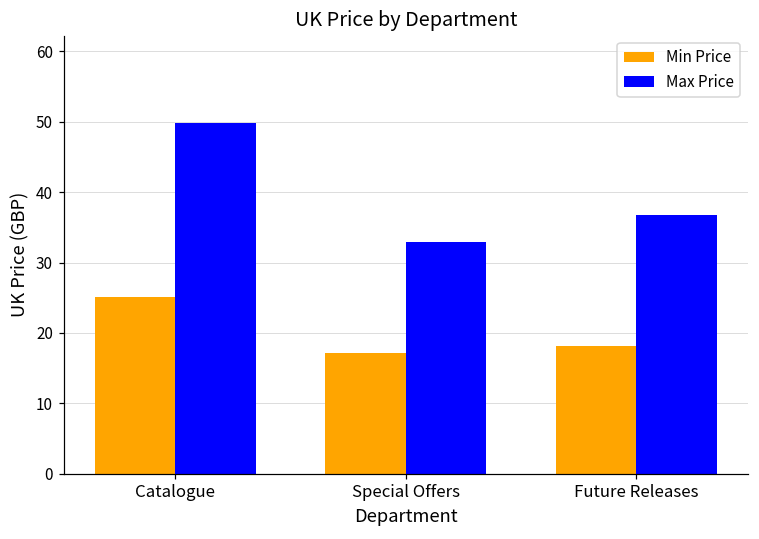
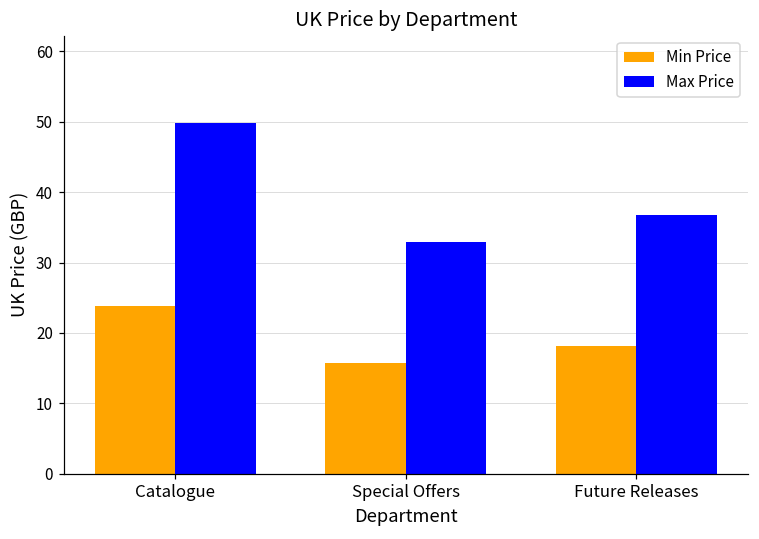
  {
    "Min Price": {
-     "Catalogue": 25,
-     "Special Offers": 17,
+     "Catalogue": 24,
+     "Special Offers": 16,
      "Future Releases": 18
    },
    "Max Price": {
      "Catalogue": 50,
      "Special Offers": 33,
      "Future Releases": 37
    }
  }
